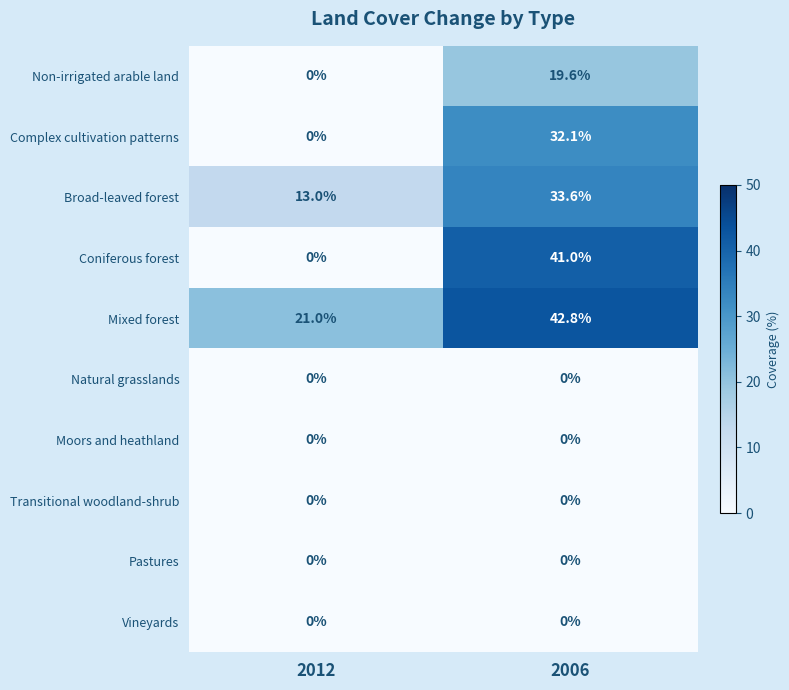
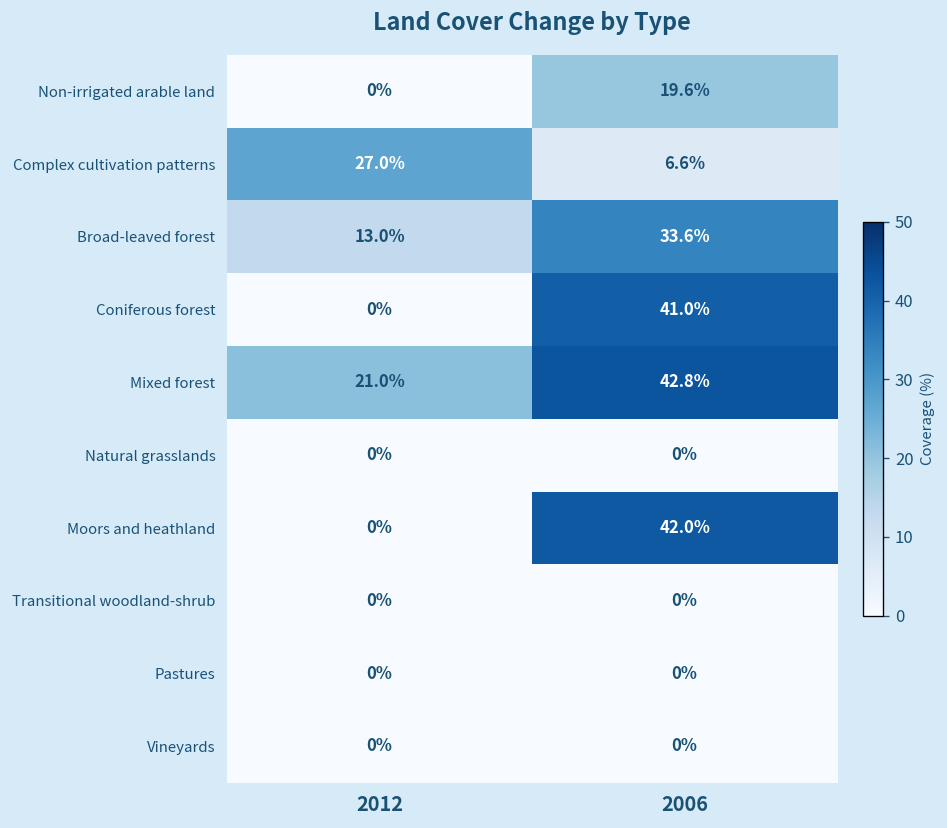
  {
    "Non-irrigated arable land": {
      "2012": "0%",
      "2006": "19.6%"
    },
    "Complex cultivation patterns": {
-     "2012": "0%",
-     "2006": "32.1%"
+     "2012": "27.0%",
+     "2006": "6.6%"
    },
    "Broad-leaved forest": {
      "2012": "13.0%",
      "2006": "33.6%"
    },
    "Coniferous forest": {
      "2012": "0%",
      "2006": "41.0%"
    },
    "Mixed forest": {
      "2012": "21.0%",
      "2006": "42.8%"
    },
    "Natural grasslands": {
      "2012": "0%",
      "2006": "0%"
    },
    "Moors and heathland": {
      "2012": "0%",
-     "2006": "0%"
+     "2006": "42.0%"
    },
    "Transitional woodland-shrub": {
      "2012": "0%",
      "2006": "0%"
    },
    "Pastures": {
      "2012": "0%",
      "2006": "0%"
    },
    "Vineyards": {
      "2012": "0%",
      "2006": "0%"
    }
  }
